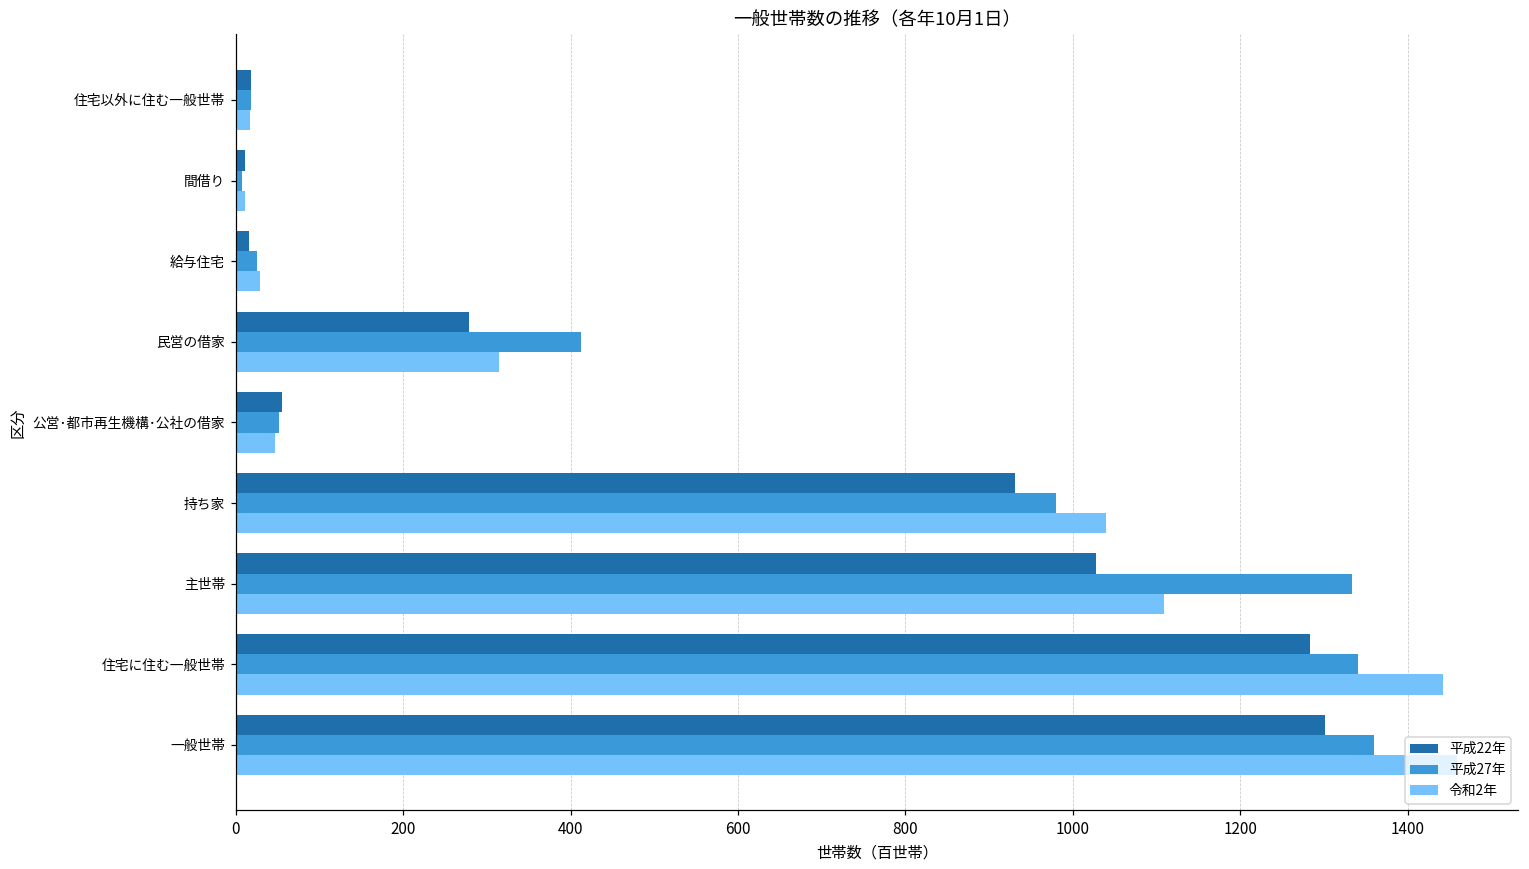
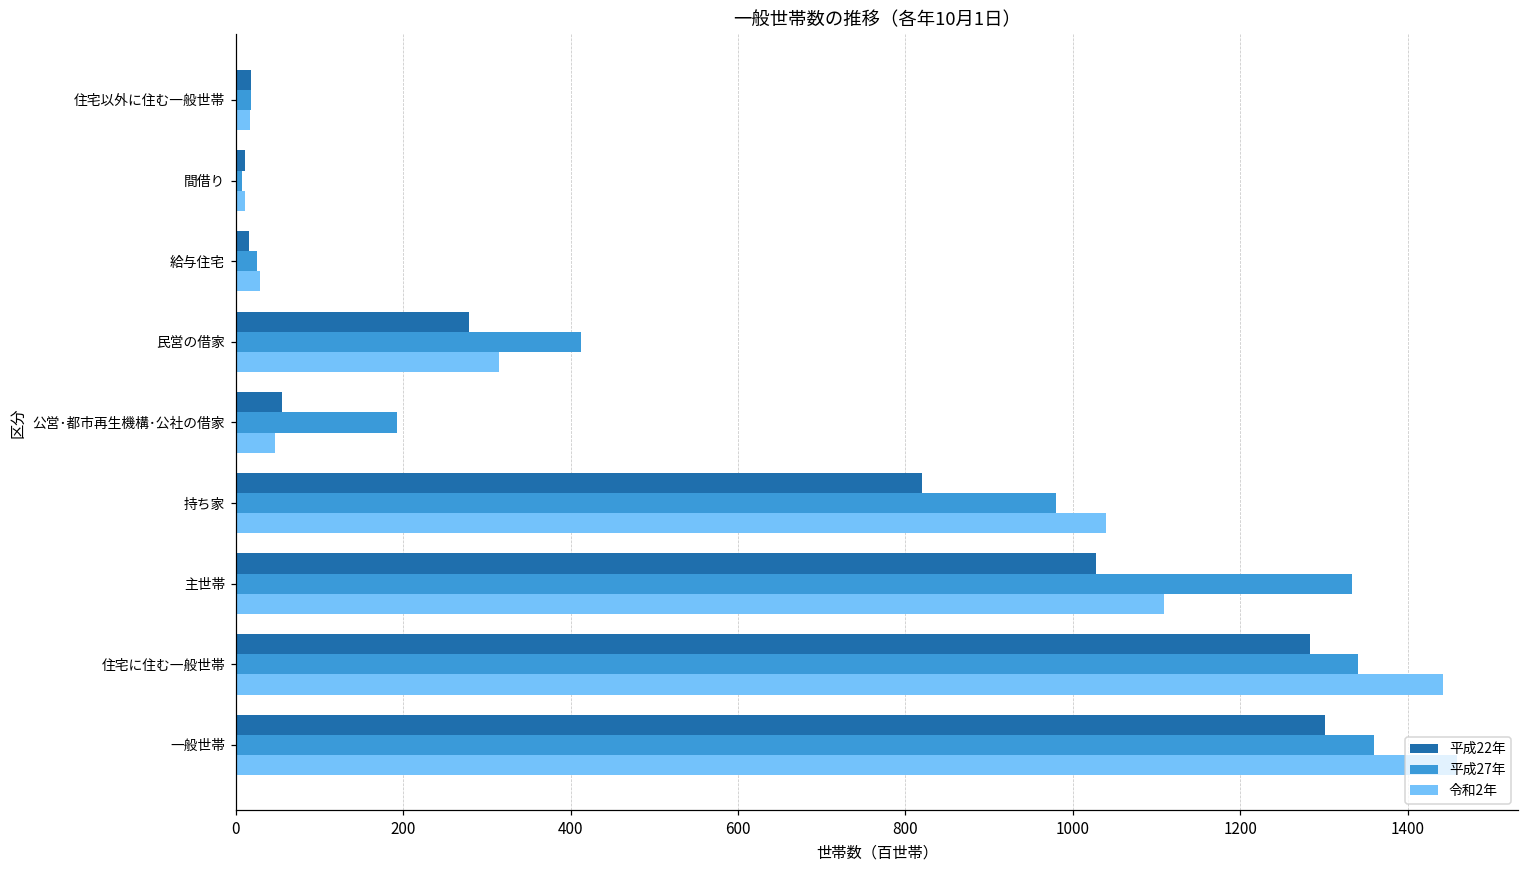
  {
    "平成22年": {
      "住宅以外に住む一般世帯": 20,
      "間借り": 10,
      "給与住宅": 20,
      "民営の借家": 280,
      "公営･都市再生機構･公社の借家": 60,
-     "持ち家": 930,
+     "持ち家": 820,
      "主世帯": 1030,
      "住宅に住む一般世帯": 1280,
      "一般世帯": 1300
    },
    "平成27年": {
      "住宅以外に住む一般世帯": 20,
      "間借り": 10,
      "給与住宅": 30,
      "民営の借家": 410,
-     "公営･都市再生機構･公社の借家": 50,
+     "公営･都市再生機構･公社の借家": 190,
      "持ち家": 980,
      "主世帯": 1330,
      "住宅に住む一般世帯": 1340,
      "一般世帯": 1360
    },
    "令和2年": {
      "住宅以外に住む一般世帯": 20,
      "間借り": 10,
      "給与住宅": 30,
      "民営の借家": 320,
      "公営･都市再生機構･公社の借家": 50,
      "持ち家": 1040,
      "主世帯": 1110,
      "住宅に住む一般世帯": 1440
    }
  }
